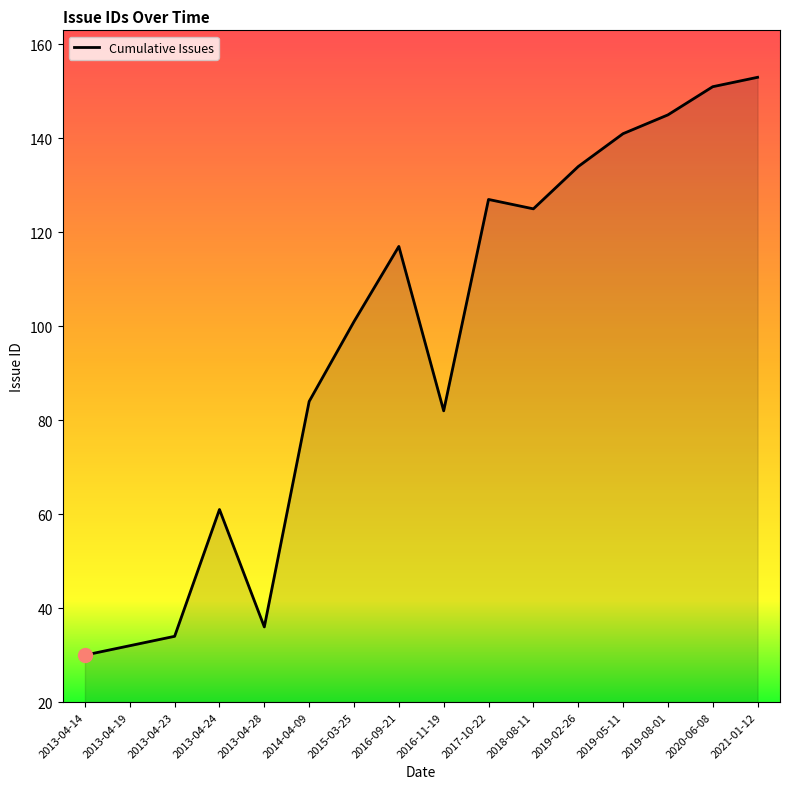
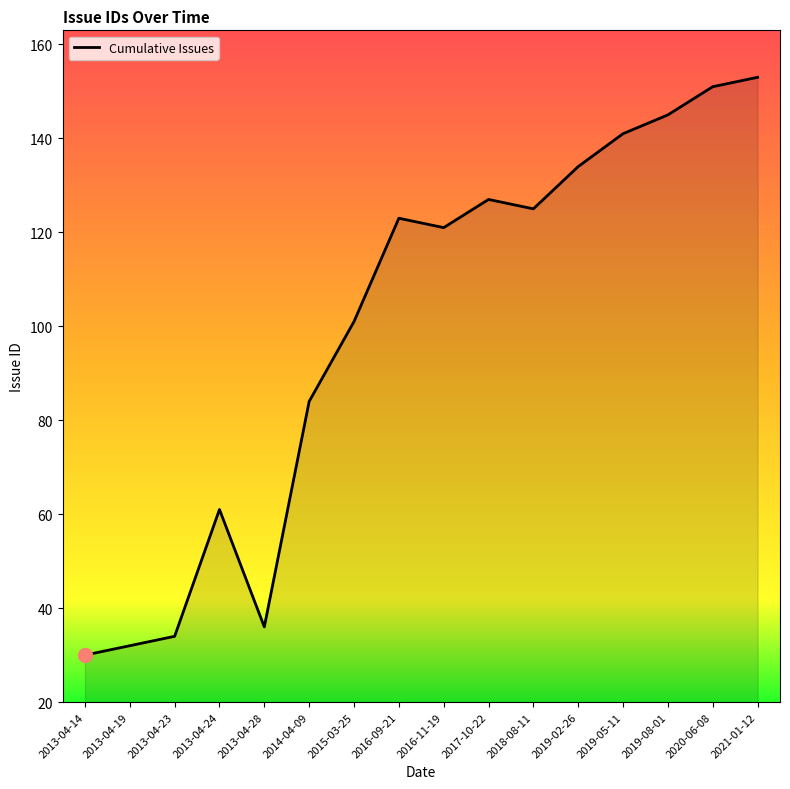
  {
    "Cumulative Issues": {
      "2013-04-19": 32,
      "2013-04-23": 34,
      "2013-04-24": 61,
      "2013-04-28": 36,
      "2014-04-09": 84,
      "2015-03-25": 101,
-     "2016-09-21": 117,
-     "2016-11-19": 82,
+     "2016-09-21": 123,
+     "2016-11-19": 121,
      "2017-10-22": 127,
      "2018-08-11": 125,
      "2019-02-26": 134,
      "2019-05-11": 141,
      "2019-08-01": 145,
      "2020-06-08": 151,
      "2021-01-12": 153
    }
  }
